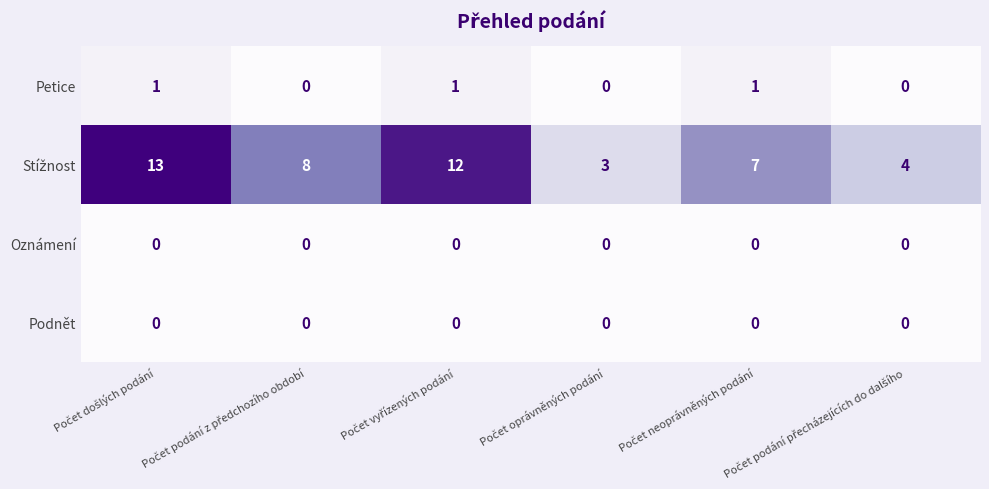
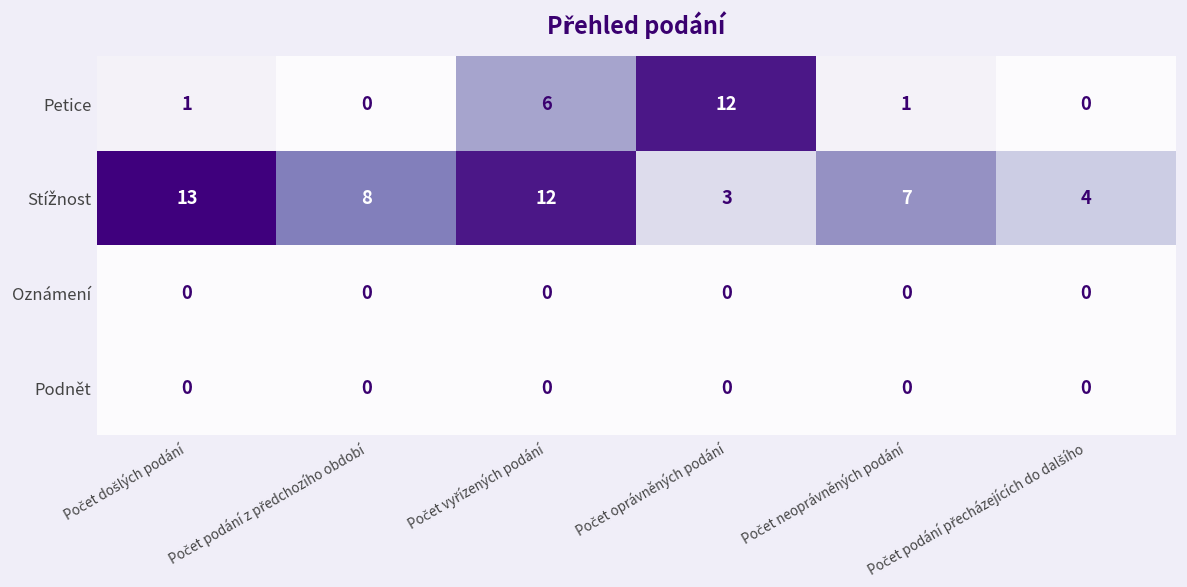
  {
    "Petice": {
      "Počet došlých podání": 1,
      "Počet podání z předchozího období": 0,
-     "Počet vyřízených podání": 1,
-     "Počet oprávněných podání": 0,
+     "Počet vyřízených podání": 6,
+     "Počet oprávněných podání": 12,
      "Počet neoprávněných podání": 1,
      "Počet podání přecházejících do dalšího": 0
    },
    "Stížnost": {
      "Počet došlých podání": 13,
      "Počet podání z předchozího období": 8,
      "Počet vyřízených podání": 12,
      "Počet oprávněných podání": 3,
      "Počet neoprávněných podání": 7,
      "Počet podání přecházejících do dalšího": 4
    },
    "Oznámení": {
      "Počet došlých podání": 0,
      "Počet podání z předchozího období": 0,
      "Počet vyřízených podání": 0,
      "Počet oprávněných podání": 0,
      "Počet neoprávněných podání": 0,
      "Počet podání přecházejících do dalšího": 0
    },
    "Podnět": {
      "Počet došlých podání": 0,
      "Počet podání z předchozího období": 0,
      "Počet vyřízených podání": 0,
      "Počet oprávněných podání": 0,
      "Počet neoprávněných podání": 0,
      "Počet podání přecházejících do dalšího": 0
    }
  }
